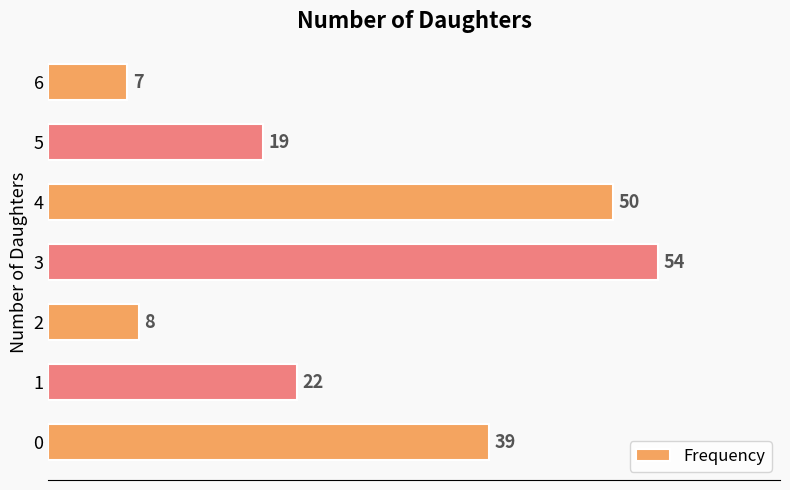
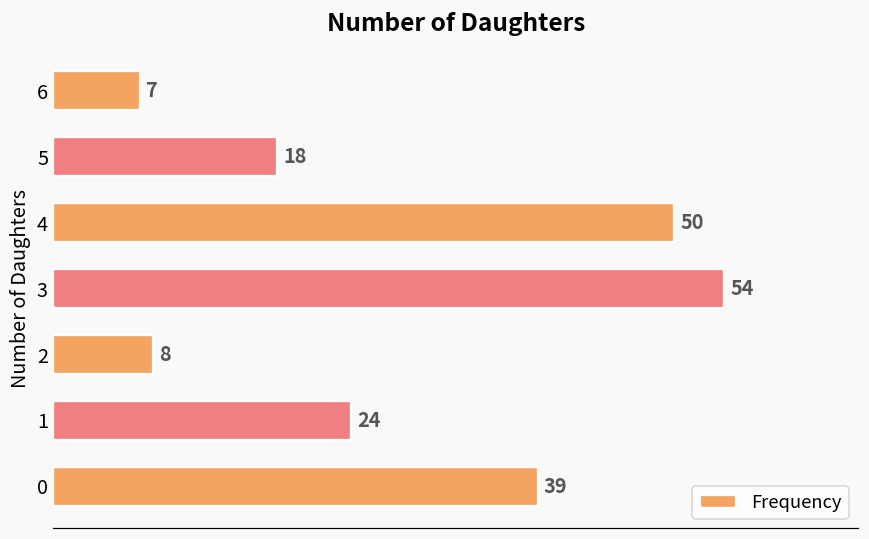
  {
    "6": 7,
-   "5": 19,
+   "5": 18,
    "4": 50,
    "3": 54,
    "2": 8,
-   "1": 22,
+   "1": 24,
    "0": 39
  }
